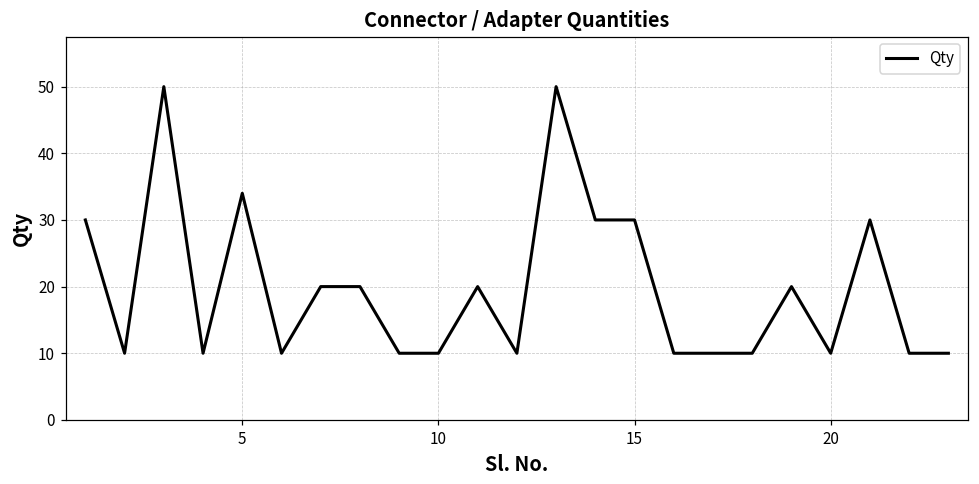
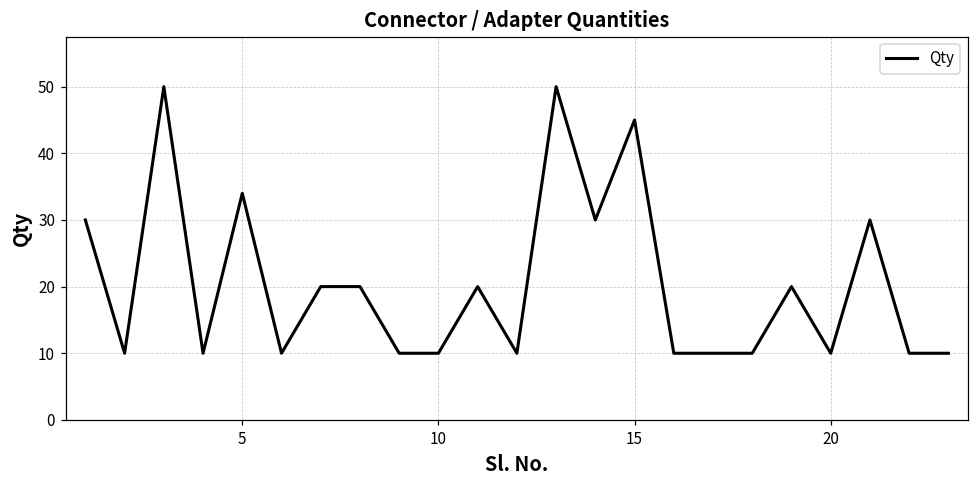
  {
    "5": 34,
    "10": 10,
-   "15": 30,
+   "15": 45,
    "20": 10
  }
